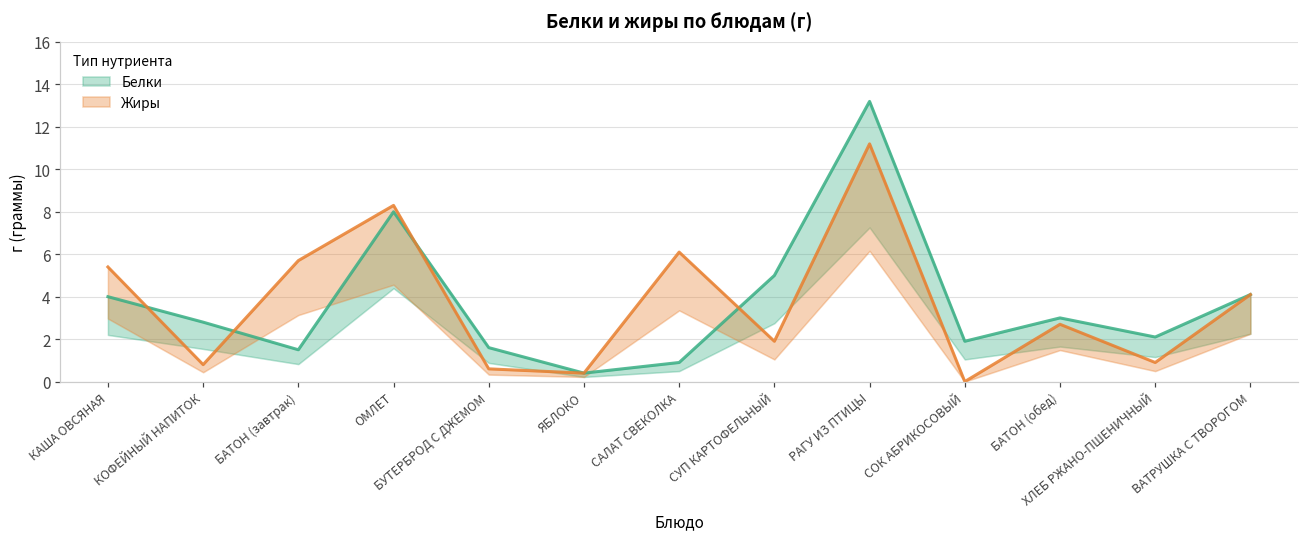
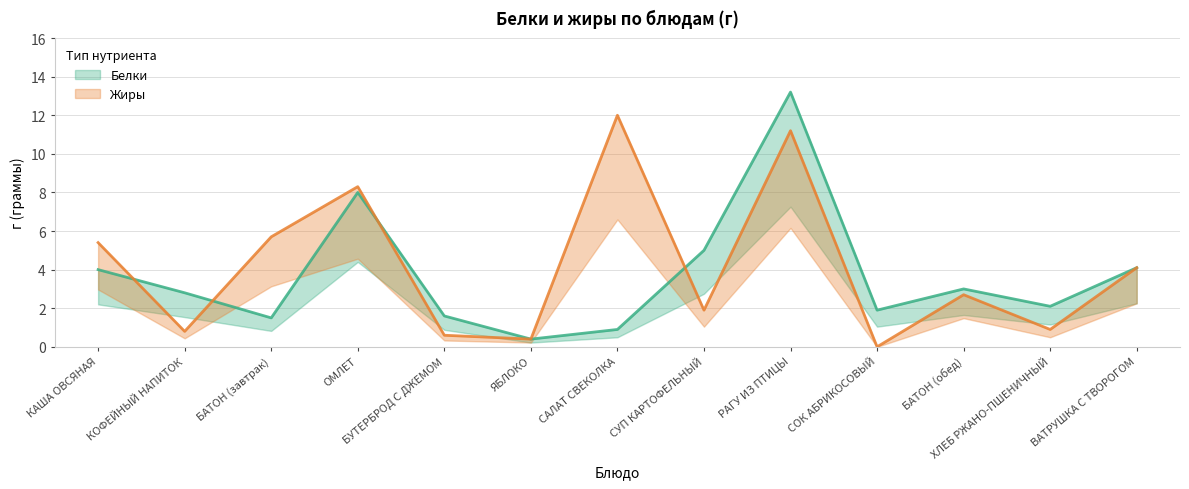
  {
    "Белки": {
      "КАША ОВСЯНАЯ": 4.0,
      "КОФЕЙНЫЙ НАПИТОК": 2.8,
      "БАТОН (завтрак)": 1.5,
      "ОМЛЕТ": 8.0,
      "БУТЕРБРОД С ДЖЕМОМ": 1.6,
      "САЛАТ СВЕКОЛКА": 0.9,
      "СУП КАРТОФЕЛЬНЫЙ": 5.0,
      "РАГУ ИЗ ПТИЦЫ": 13.2,
      "СОК АБРИКОСОВЫЙ": 1.9,
      "БАТОН (обед)": 3.0,
      "ХЛЕБ РЖАНО-ПШЕНИЧНЫЙ": 2.1
    },
    "Жиры": {
      "КАША ОВСЯНАЯ": 5.4,
      "КОФЕЙНЫЙ НАПИТОК": 0.8,
      "БАТОН (завтрак)": 5.7,
      "ОМЛЕТ": 8.3,
      "БУТЕРБРОД С ДЖЕМОМ": 0.6,
-     "САЛАТ СВЕКОЛКА": 6.1,
+     "САЛАТ СВЕКОЛКА": 12.0,
      "СУП КАРТОФЕЛЬНЫЙ": 1.9,
      "РАГУ ИЗ ПТИЦЫ": 11.2,
      "СОК АБРИКОСОВЫЙ": 0.0,
      "БАТОН (обед)": 2.7,
      "ХЛЕБ РЖАНО-ПШЕНИЧНЫЙ": 0.9
    }
  }
